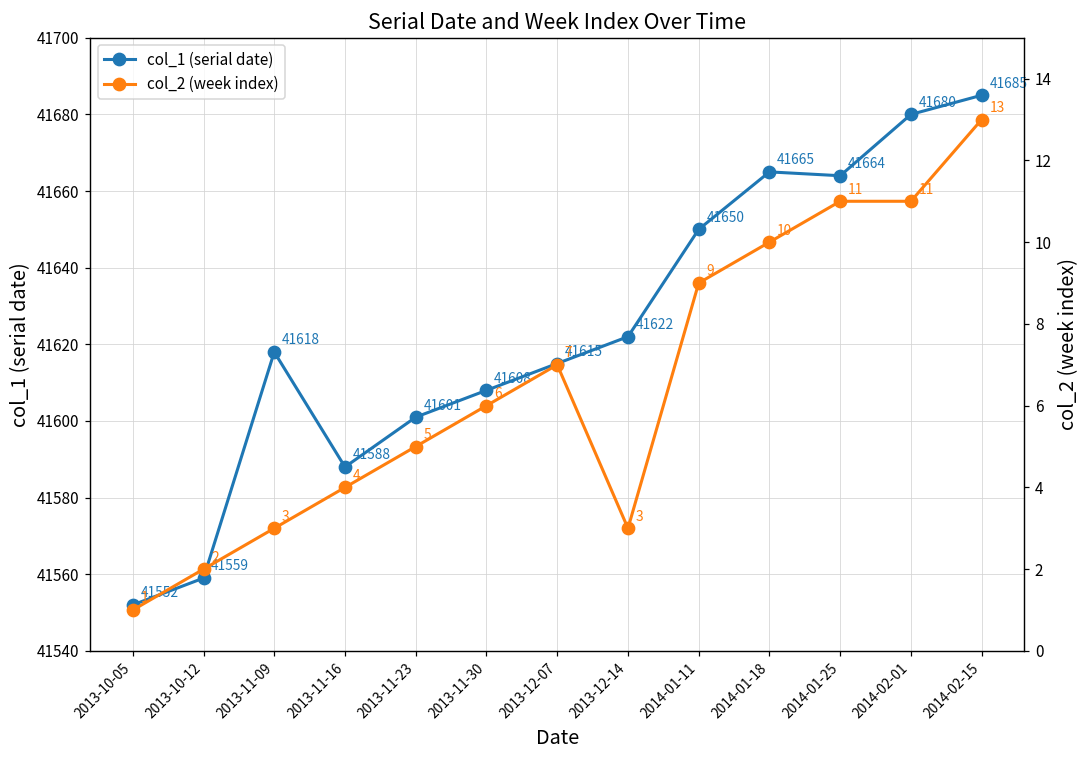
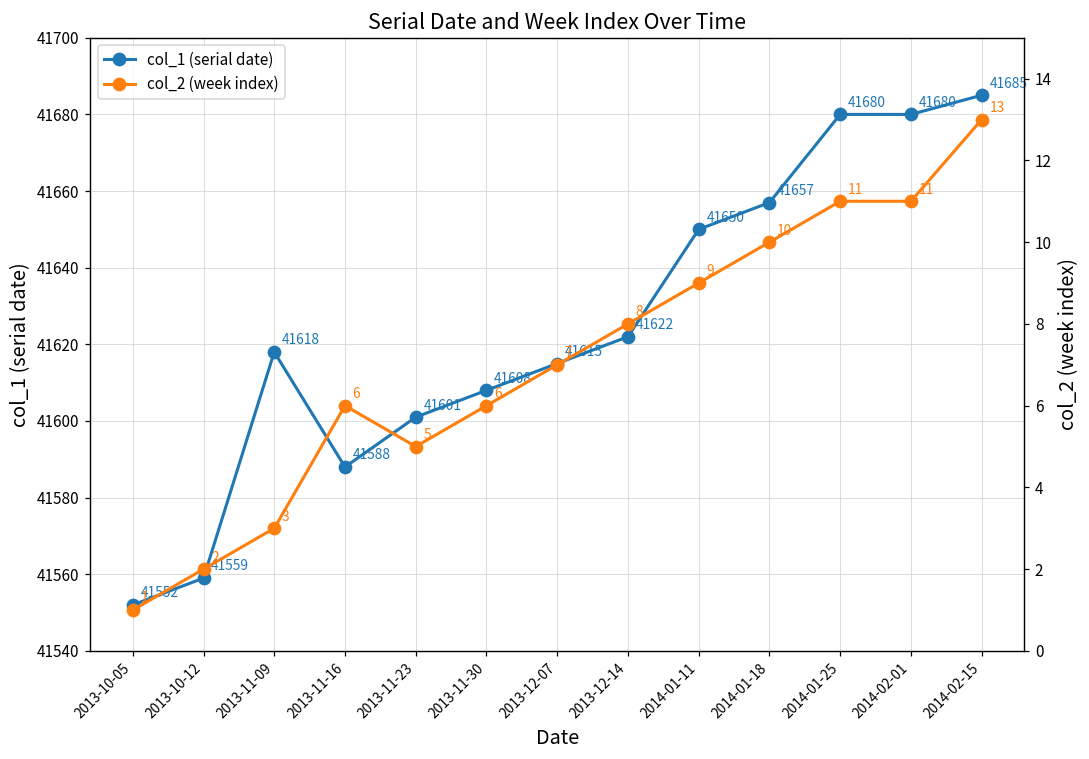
  {
    "col_1 (serial date)": {
      "2013-10-05": 41552,
      "2013-10-12": 41559,
      "2013-11-09": 41618,
      "2013-11-16": 41588,
      "2013-11-23": 41601,
      "2013-11-30": 41608,
      "2013-12-14": 41622,
      "2014-01-11": 41650,
-     "2014-01-18": 41665,
-     "2014-01-25": 41664,
+     "2014-01-18": 41657,
+     "2014-01-25": 41680,
      "2014-02-01": 41680,
      "2014-02-15": 41685
    },
    "col_2 (week index)": {
      "2013-11-09": 3,
-     "2013-11-16": 4,
+     "2013-11-16": 6,
      "2013-11-23": 5,
      "2013-11-30": 6,
-     "2013-12-14": 3,
+     "2013-12-14": 8,
      "2014-01-11": 9,
      "2014-01-18": 10,
      "2014-01-25": 11,
      "2014-02-01": 11,
      "2014-02-15": 13
    }
  }
